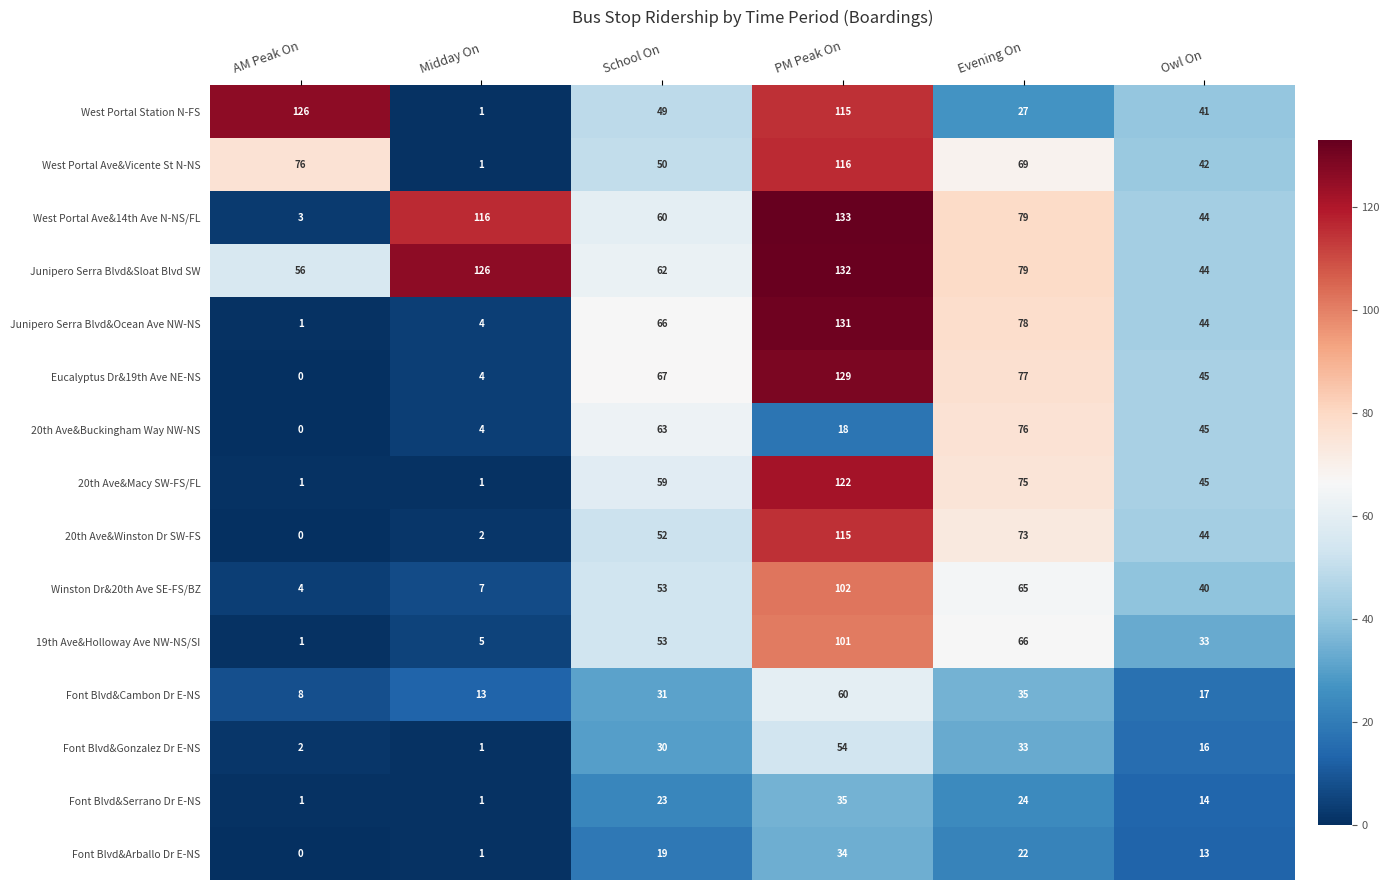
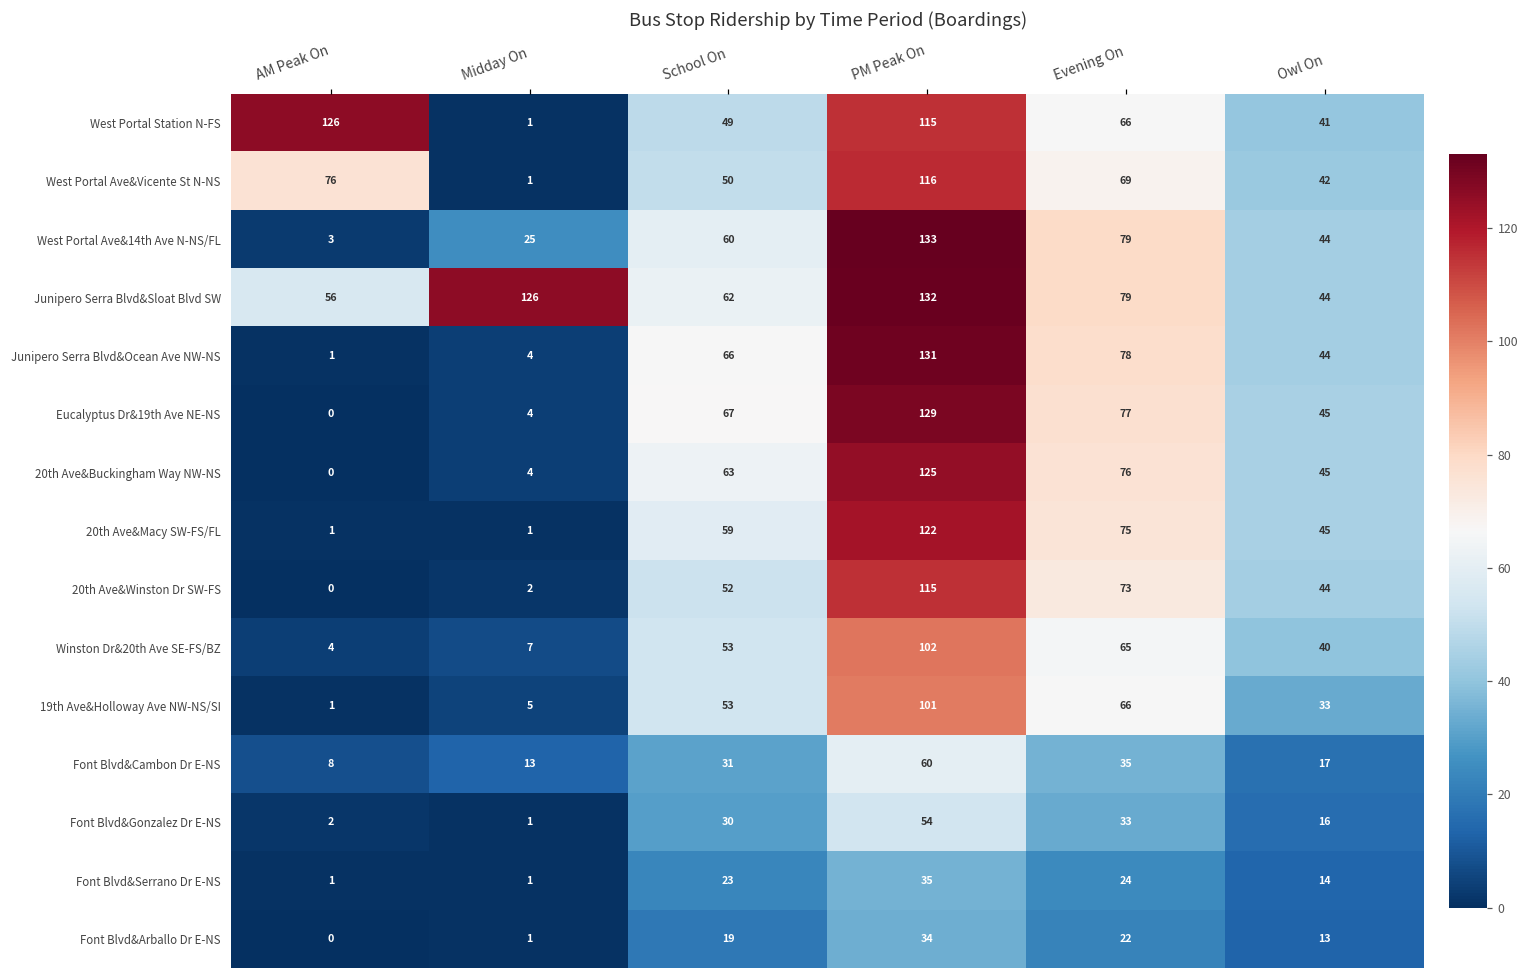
  {
    "West Portal Station N-FS": {
      "AM Peak On": 126,
      "Midday On": 1,
      "School On": 49,
      "PM Peak On": 115,
-     "Evening On": 27,
+     "Evening On": 66,
      "Owl On": 41
    },
    "West Portal Ave&Vicente St N-NS": {
      "AM Peak On": 76,
      "Midday On": 1,
      "School On": 50,
      "PM Peak On": 116,
      "Evening On": 69,
      "Owl On": 42
    },
    "West Portal Ave&14th Ave N-NS/FL": {
      "AM Peak On": 3,
-     "Midday On": 116,
+     "Midday On": 25,
      "School On": 60,
      "PM Peak On": 133,
      "Evening On": 79,
      "Owl On": 44
    },
    "Junipero Serra Blvd&Sloat Blvd SW": {
      "AM Peak On": 56,
      "Midday On": 126,
      "School On": 62,
      "PM Peak On": 132,
      "Evening On": 79,
      "Owl On": 44
    },
    "Junipero Serra Blvd&Ocean Ave NW-NS": {
      "AM Peak On": 1,
      "Midday On": 4,
      "School On": 66,
      "PM Peak On": 131,
      "Evening On": 78,
      "Owl On": 44
    },
    "Eucalyptus Dr&19th Ave NE-NS": {
      "AM Peak On": 0,
      "Midday On": 4,
      "School On": 67,
      "PM Peak On": 129,
      "Evening On": 77,
      "Owl On": 45
    },
    "20th Ave&Buckingham Way NW-NS": {
      "AM Peak On": 0,
      "Midday On": 4,
      "School On": 63,
-     "PM Peak On": 18,
+     "PM Peak On": 125,
      "Evening On": 76,
      "Owl On": 45
    },
    "20th Ave&Macy SW-FS/FL": {
      "AM Peak On": 1,
      "Midday On": 1,
      "School On": 59,
      "PM Peak On": 122,
      "Evening On": 75,
      "Owl On": 45
    },
    "20th Ave&Winston Dr SW-FS": {
      "AM Peak On": 0,
      "Midday On": 2,
      "School On": 52,
      "PM Peak On": 115,
      "Evening On": 73,
      "Owl On": 44
    },
    "Winston Dr&20th Ave SE-FS/BZ": {
      "AM Peak On": 4,
      "Midday On": 7,
      "School On": 53,
      "PM Peak On": 102,
      "Evening On": 65,
      "Owl On": 40
    },
    "19th Ave&Holloway Ave NW-NS/SI": {
      "AM Peak On": 1,
      "Midday On": 5,
      "School On": 53,
      "PM Peak On": 101,
      "Evening On": 66,
      "Owl On": 33
    },
    "Font Blvd&Cambon Dr E-NS": {
      "AM Peak On": 8,
      "Midday On": 13,
      "School On": 31,
      "PM Peak On": 60,
      "Evening On": 35,
      "Owl On": 17
    },
    "Font Blvd&Gonzalez Dr E-NS": {
      "AM Peak On": 2,
      "Midday On": 1,
      "School On": 30,
      "PM Peak On": 54,
      "Evening On": 33,
      "Owl On": 16
    },
    "Font Blvd&Serrano Dr E-NS": {
      "AM Peak On": 1,
      "Midday On": 1,
      "School On": 23,
      "PM Peak On": 35,
      "Evening On": 24,
      "Owl On": 14
    },
    "Font Blvd&Arballo Dr E-NS": {
      "AM Peak On": 0,
      "Midday On": 1,
      "School On": 19,
      "PM Peak On": 34,
      "Evening On": 22,
      "Owl On": 13
    }
  }
